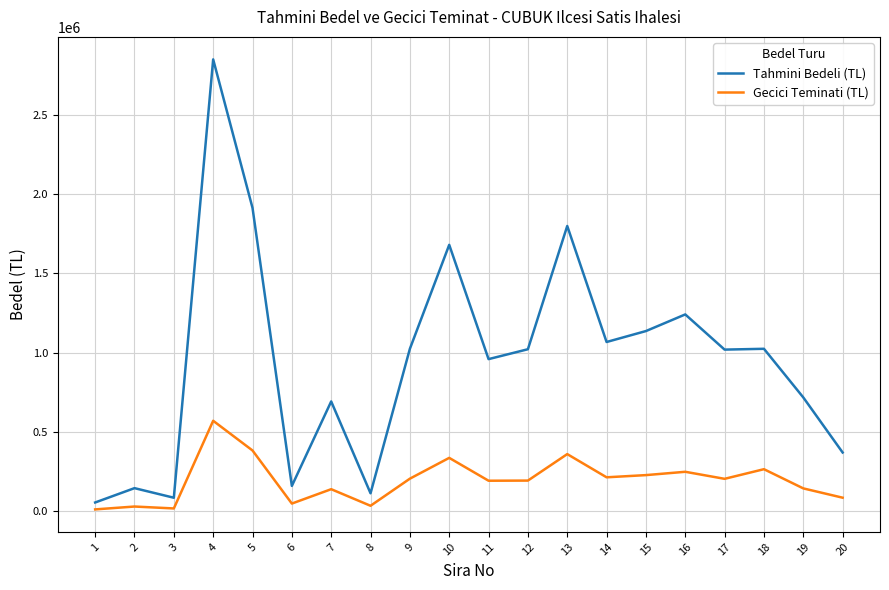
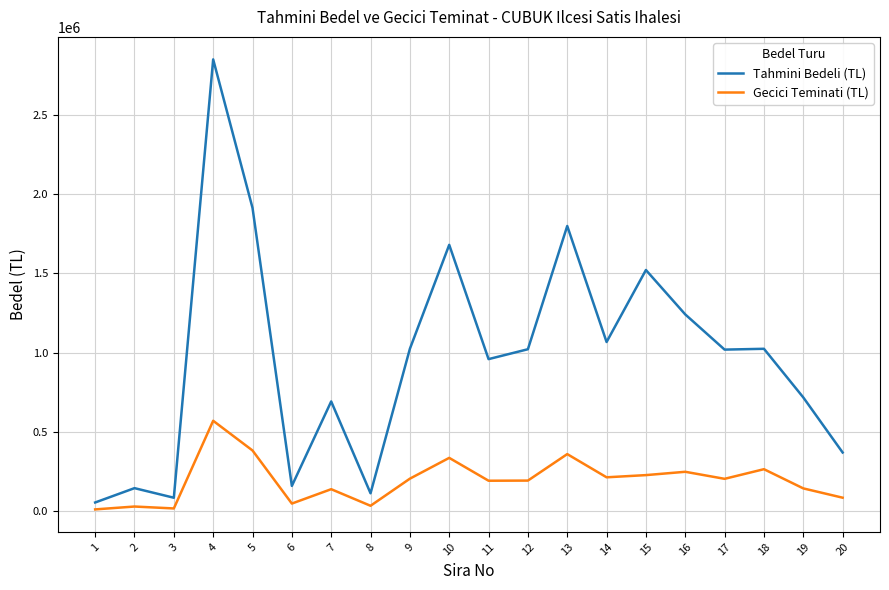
  {
    "Tahmini Bedeli (TL)": {
      "1": 50000,
      "2": 150000,
      "3": 80000,
      "4": 2850000,
      "5": 1910000,
      "6": 160000,
      "7": 690000,
      "8": 110000,
      "9": 1020000,
      "10": 1680000,
      "11": 960000,
      "12": 1020000,
      "13": 1800000,
      "14": 1070000,
-     "15": 1140000,
+     "15": 1520000,
      "16": 1240000,
      "17": 1020000,
      "18": 1020000,
      "19": 720000,
      "20": 370000
    },
    "Gecici Teminati (TL)": {
      "1": 10000,
      "2": 30000,
      "3": 20000,
      "4": 570000,
      "5": 380000,
      "6": 50000,
      "7": 140000,
      "8": 30000,
      "9": 200000,
      "10": 340000,
      "11": 190000,
      "12": 190000,
      "13": 360000,
      "14": 210000,
      "15": 230000,
      "16": 250000,
      "17": 200000,
      "18": 260000,
      "19": 140000,
      "20": 80000
    }
  }
